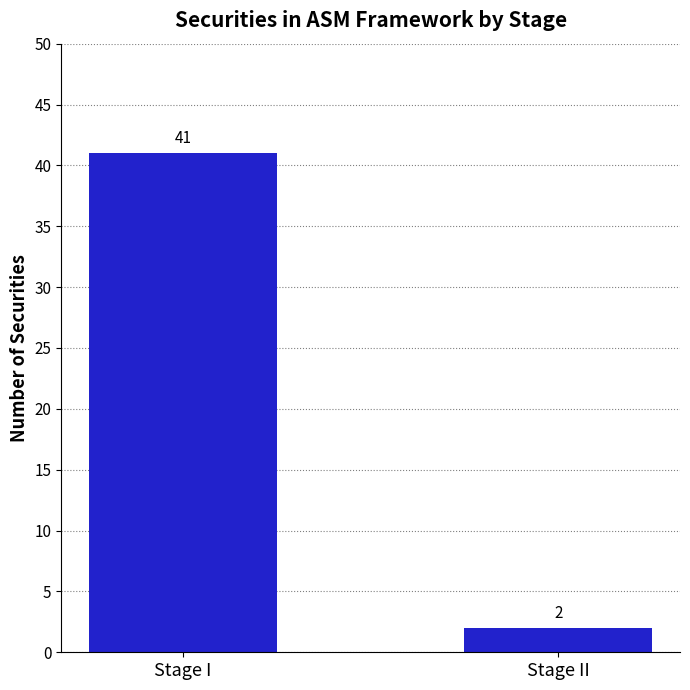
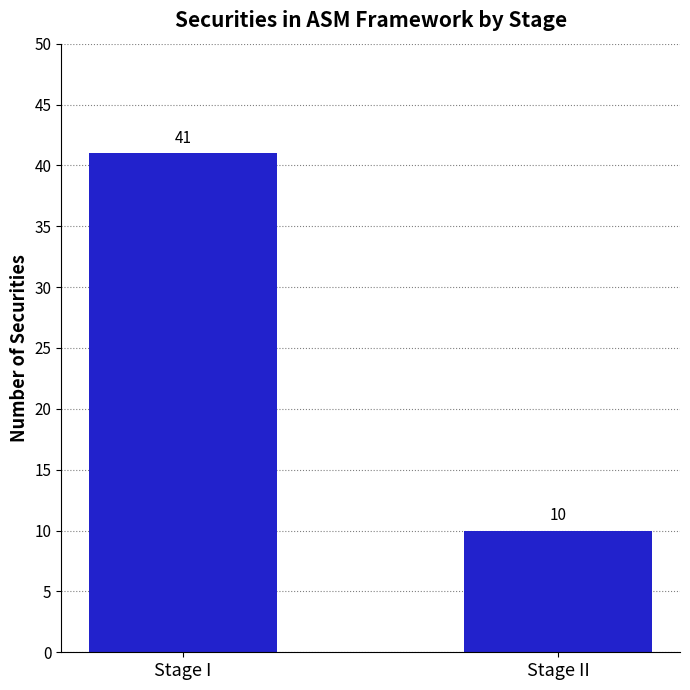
  {
    "Stage I": 41,
-   "Stage II": 2
+   "Stage II": 10
  }
